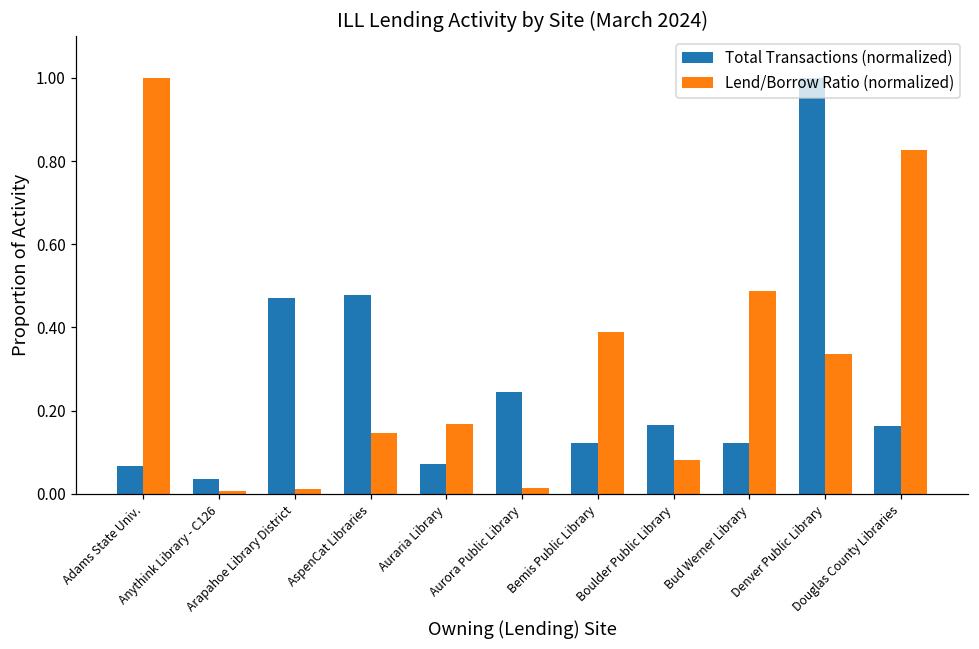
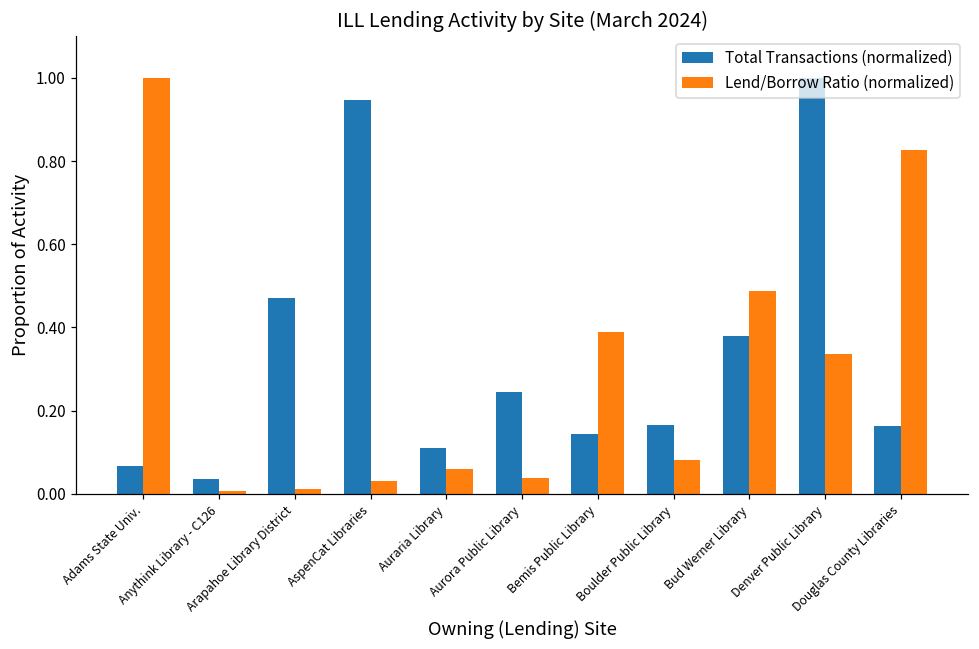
  {
    "Total Transactions (normalized)": {
      "Adams State Univ.": 0.07,
      "Anythink Library - C126": 0.04,
      "Arapahoe Library District": 0.47,
-     "AspenCat Libraries": 0.48,
-     "Auraria Library": 0.07,
+     "AspenCat Libraries": 0.95,
+     "Auraria Library": 0.11,
      "Aurora Public Library": 0.25,
-     "Bemis Public Library": 0.12,
+     "Bemis Public Library": 0.14,
      "Boulder Public Library": 0.17,
-     "Bud Werner Library": 0.12,
+     "Bud Werner Library": 0.38,
      "Douglas County Libraries": 0.16
    },
    "Lend/Borrow Ratio (normalized)": {
      "Adams State Univ.": 1.00,
      "Arapahoe Library District": 0.01,
-     "AspenCat Libraries": 0.15,
-     "Auraria Library": 0.17,
-     "Aurora Public Library": 0.01,
+     "AspenCat Libraries": 0.03,
+     "Auraria Library": 0.06,
+     "Aurora Public Library": 0.04,
      "Bemis Public Library": 0.39,
      "Boulder Public Library": 0.08,
      "Bud Werner Library": 0.49,
      "Denver Public Library": 0.34,
      "Douglas County Libraries": 0.83
    }
  }
